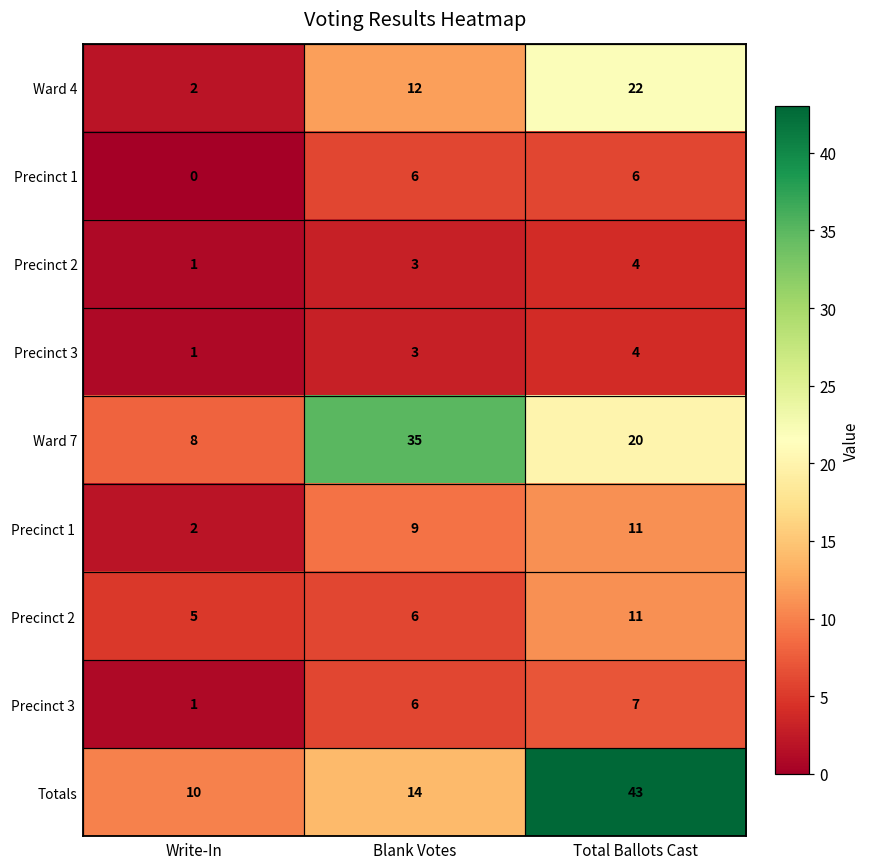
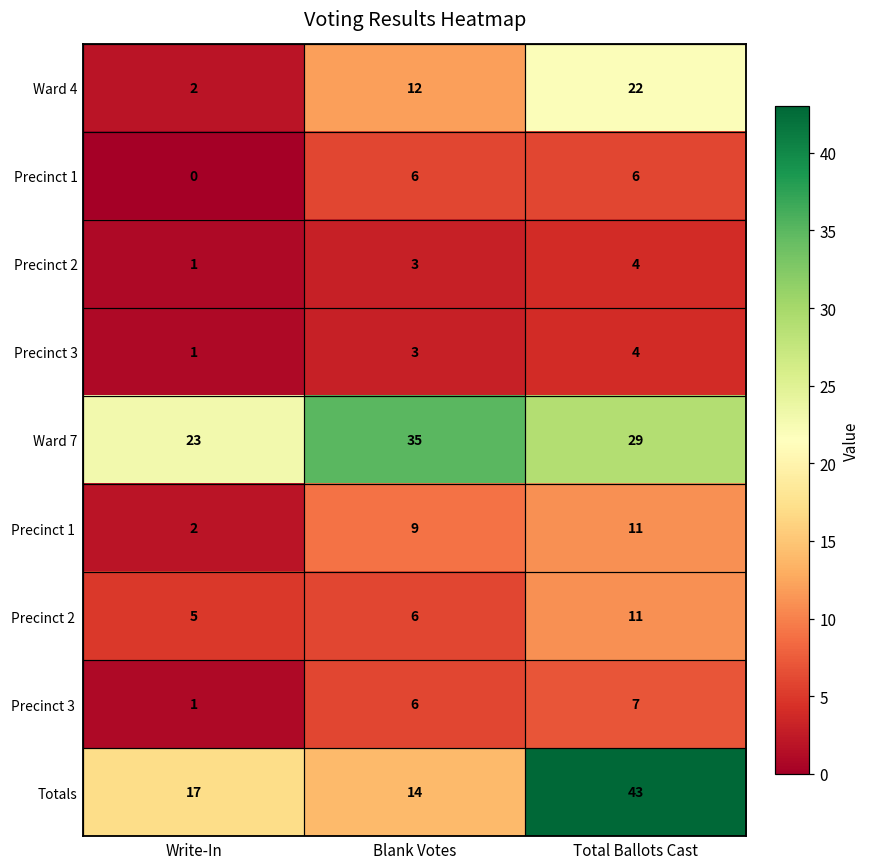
  {
    "Ward 4": {
      "Write-In": 2,
      "Blank Votes": 12,
      "Total Ballots Cast": 22
    },
    "Ward 7": {
-     "Write-In": 8,
+     "Write-In": 23,
      "Blank Votes": 35,
-     "Total Ballots Cast": 20
+     "Total Ballots Cast": 29
    },
    "Totals": {
-     "Write-In": 10,
+     "Write-In": 17,
      "Blank Votes": 14,
      "Total Ballots Cast": 43
    }
  }
